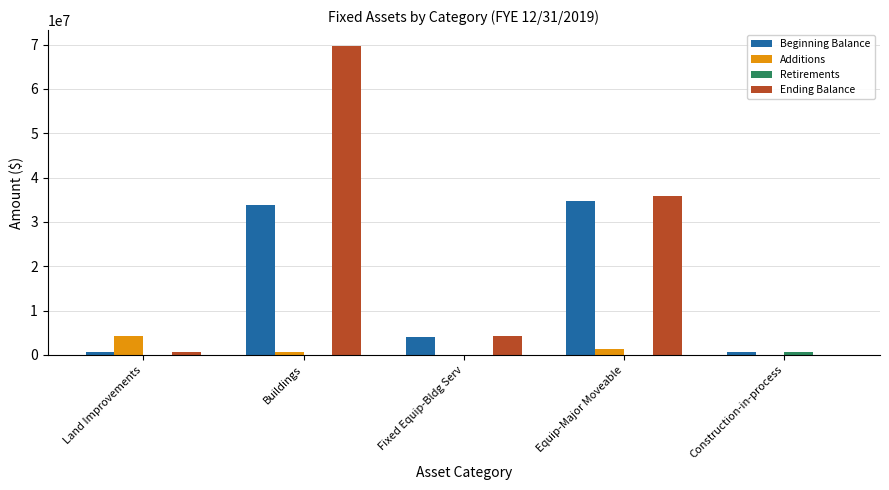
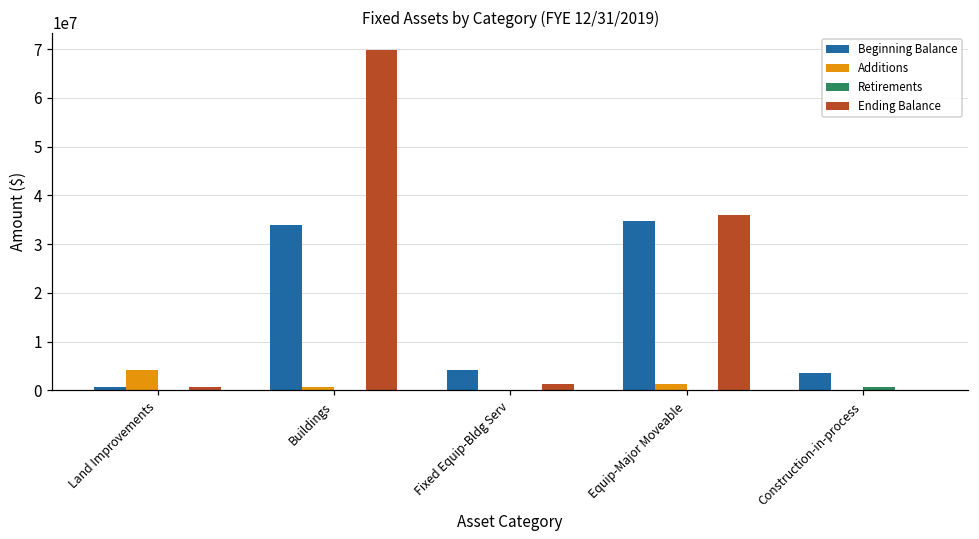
  {
    "Beginning Balance": {
      "Land Improvements": 1000000,
      "Buildings": 34000000,
      "Fixed Equip-Bldg Serv": 4000000,
      "Equip-Major Moveable": 35000000,
-     "Construction-in-process": 1000000
+     "Construction-in-process": 4000000
    },
    "Additions": {
      "Land Improvements": 4000000,
      "Buildings": 1000000,
      "Equip-Major Moveable": 1000000,
      "Construction-in-process": 0
    },
    "Retirements": {
      "Land Improvements": 0,
      "Buildings": 0,
      "Construction-in-process": 1000000
    },
    "Ending Balance": {
      "Land Improvements": 1000000,
      "Buildings": 70000000,
-     "Fixed Equip-Bldg Serv": 4000000,
+     "Fixed Equip-Bldg Serv": 1000000,
      "Equip-Major Moveable": 36000000,
      "Construction-in-process": 0
    }
  }
